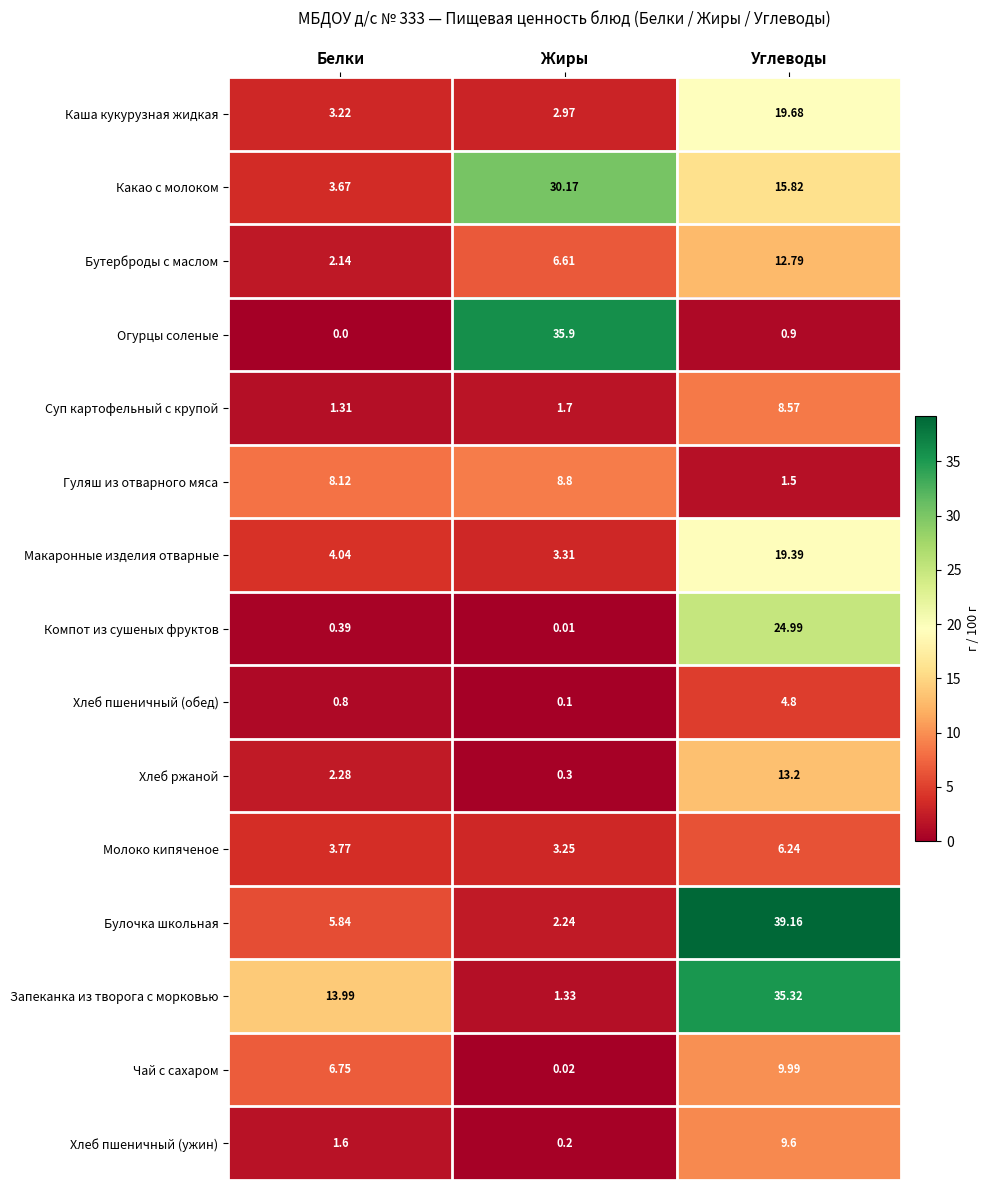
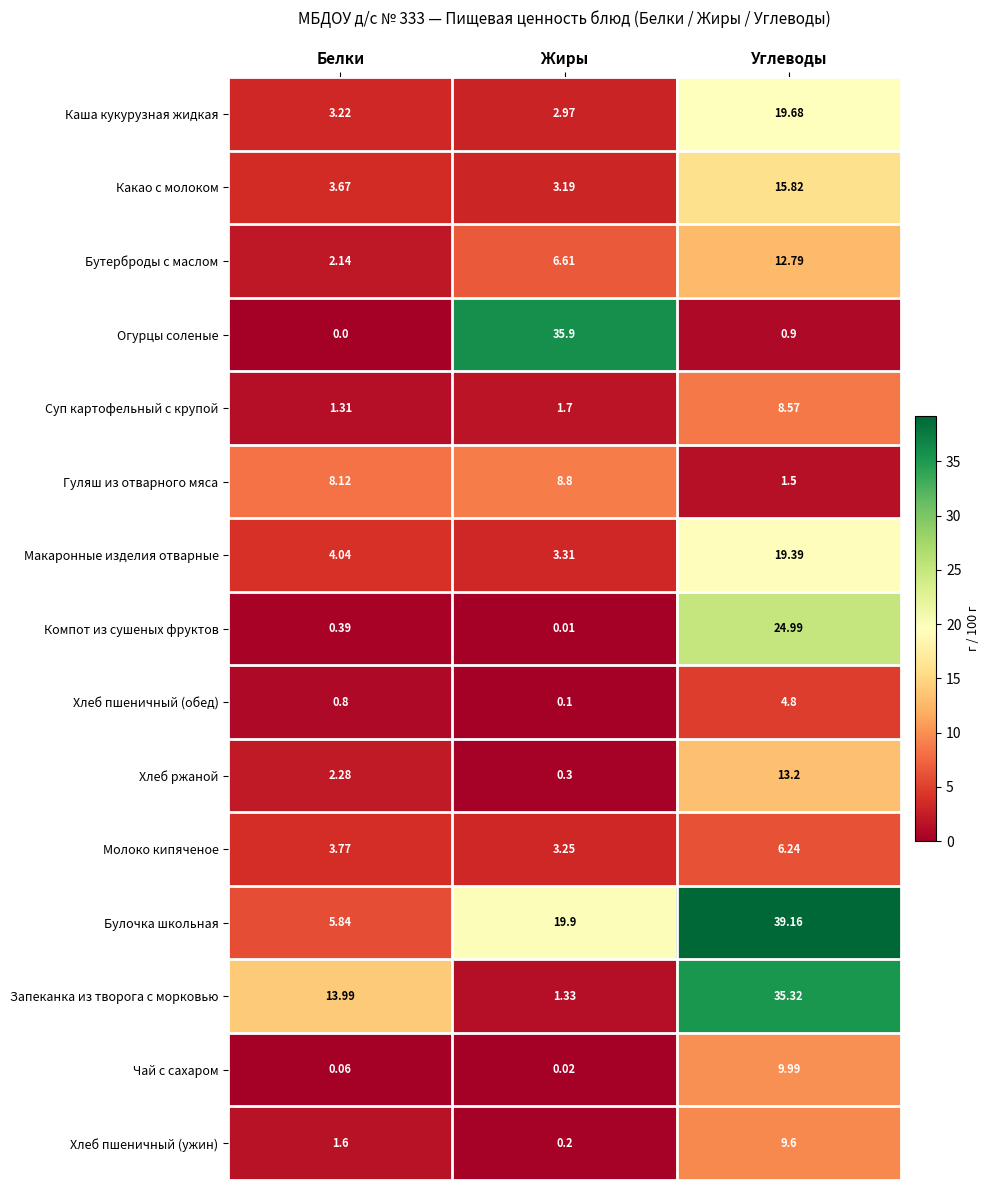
  {
    "Каша кукурузная жидкая": {
      "Белки": 3.22,
      "Жиры": 2.97,
      "Углеводы": 19.68
    },
    "Какао с молоком": {
      "Белки": 3.67,
-     "Жиры": 30.17,
+     "Жиры": 3.19,
      "Углеводы": 15.82
    },
    "Бутерброды с маслом": {
      "Белки": 2.14,
      "Жиры": 6.61,
      "Углеводы": 12.79
    },
    "Огурцы соленые": {
      "Белки": 0.0,
      "Жиры": 35.9,
      "Углеводы": 0.9
    },
    "Суп картофельный с крупой": {
      "Белки": 1.31,
      "Жиры": 1.7,
      "Углеводы": 8.57
    },
    "Гуляш из отварного мяса": {
      "Белки": 8.12,
      "Жиры": 8.8,
      "Углеводы": 1.5
    },
    "Макаронные изделия отварные": {
      "Белки": 4.04,
      "Жиры": 3.31,
      "Углеводы": 19.39
    },
    "Компот из сушеных фруктов": {
      "Белки": 0.39,
      "Жиры": 0.01,
      "Углеводы": 24.99
    },
    "Хлеб пшеничный (обед)": {
      "Белки": 0.8,
      "Жиры": 0.1,
      "Углеводы": 4.8
    },
    "Хлеб ржаной": {
      "Белки": 2.28,
      "Жиры": 0.3,
      "Углеводы": 13.2
    },
    "Молоко кипяченое": {
      "Белки": 3.77,
      "Жиры": 3.25,
      "Углеводы": 6.24
    },
    "Булочка школьная": {
      "Белки": 5.84,
-     "Жиры": 2.24,
+     "Жиры": 19.9,
      "Углеводы": 39.16
    },
    "Запеканка из творога с морковью": {
      "Белки": 13.99,
      "Жиры": 1.33,
      "Углеводы": 35.32
    },
    "Чай с сахаром": {
-     "Белки": 6.75,
+     "Белки": 0.06,
      "Жиры": 0.02,
      "Углеводы": 9.99
    },
    "Хлеб пшеничный (ужин)": {
      "Белки": 1.6,
      "Жиры": 0.2,
      "Углеводы": 9.6
    }
  }
